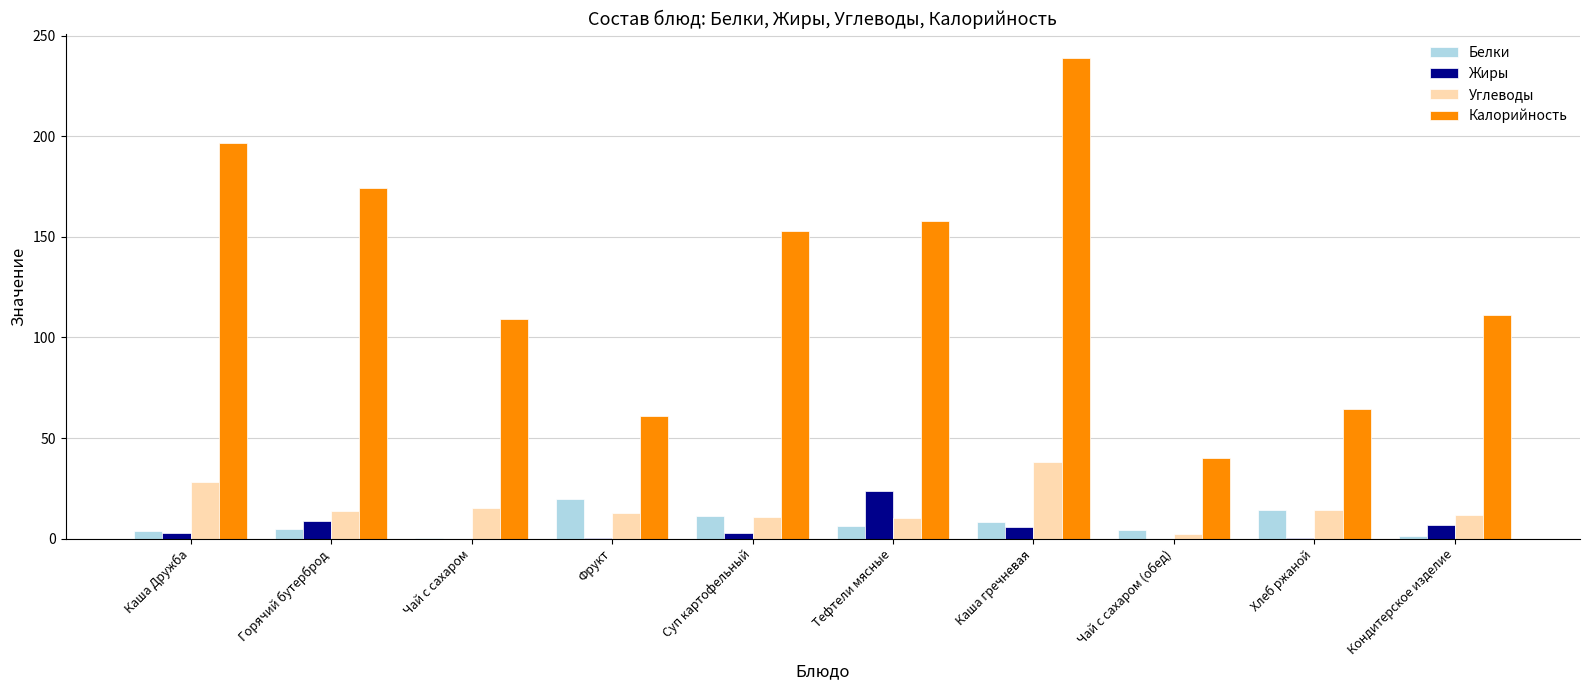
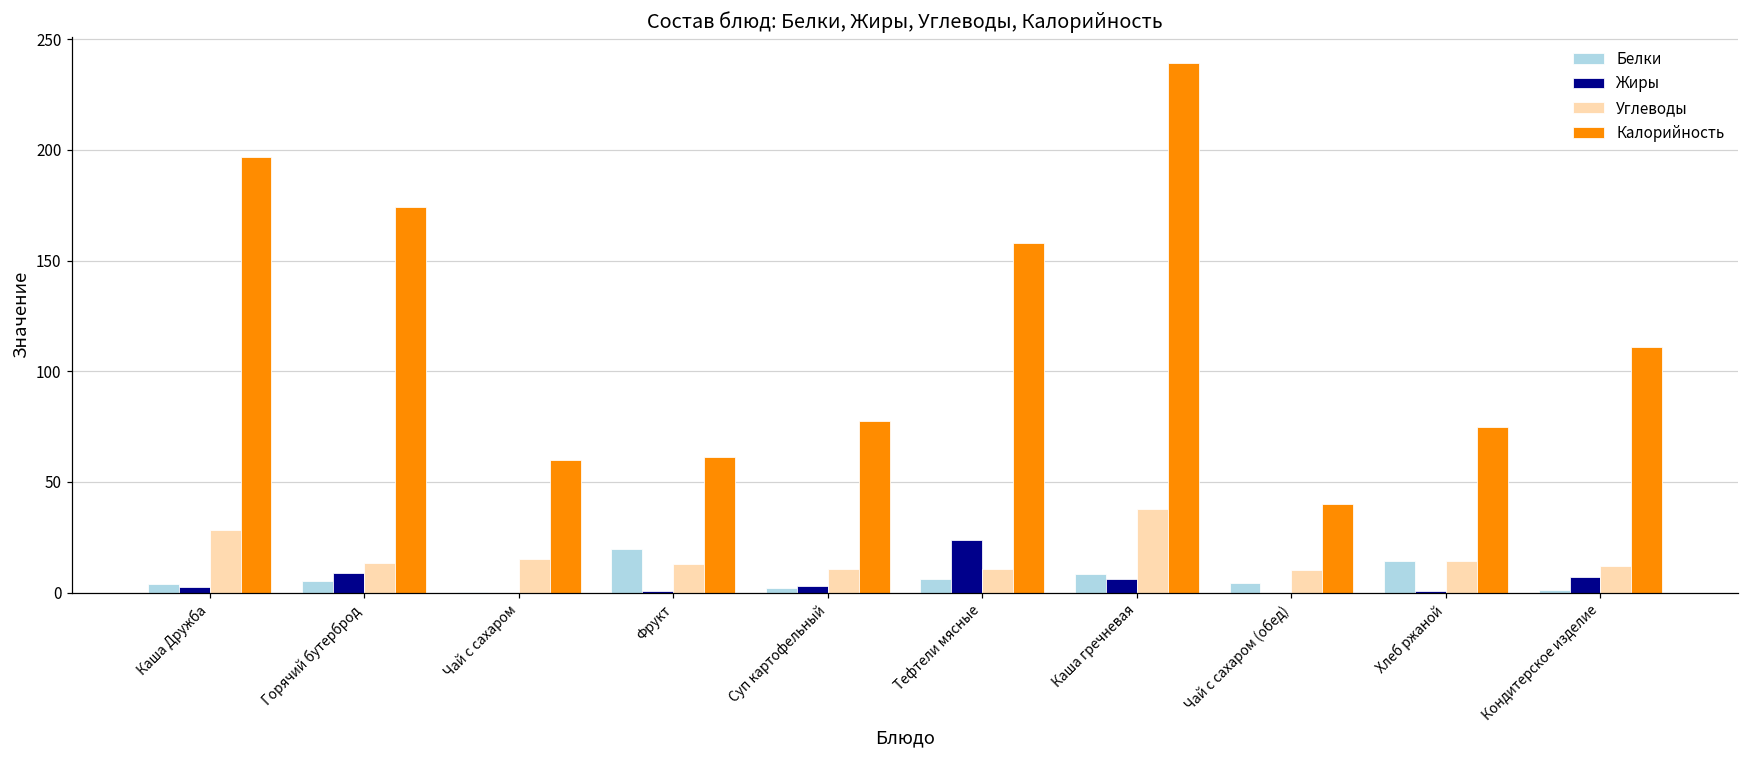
  {
    "Белки": {
      "Каша Дружба": 4,
      "Горячий бутерброд": 5,
      "Фрукт": 20,
-     "Суп картофельный": 11,
+     "Суп картофельный": 2,
      "Тефтели мясные": 6,
      "Каша гречневая": 8,
      "Чай с сахаром (обед)": 4,
      "Хлеб ржаной": 14
    },
    "Жиры": {
      "Каша Дружба": 3,
      "Горячий бутерброд": 9,
      "Чай с сахаром": 0,
      "Суп картофельный": 3,
      "Тефтели мясные": 24,
      "Каша гречневая": 6,
      "Чай с сахаром (обед)": 0,
      "Кондитерское изделие": 7
    },
    "Углеводы": {
      "Каша Дружба": 28,
      "Горячий бутерброд": 14,
      "Чай с сахаром": 15,
      "Фрукт": 13,
      "Суп картофельный": 11,
      "Тефтели мясные": 11,
      "Каша гречневая": 38,
-     "Чай с сахаром (обед)": 2,
+     "Чай с сахаром (обед)": 10,
      "Хлеб ржаной": 14,
      "Кондитерское изделие": 12
    },
    "Калорийность": {
      "Каша Дружба": 197,
      "Горячий бутерброд": 174,
-     "Чай с сахаром": 109,
+     "Чай с сахаром": 60,
      "Фрукт": 61,
-     "Суп картофельный": 153,
+     "Суп картофельный": 78,
      "Тефтели мясные": 158,
      "Каша гречневая": 239,
      "Чай с сахаром (обед)": 40,
-     "Хлеб ржаной": 64,
+     "Хлеб ржаной": 75,
      "Кондитерское изделие": 111
    }
  }
